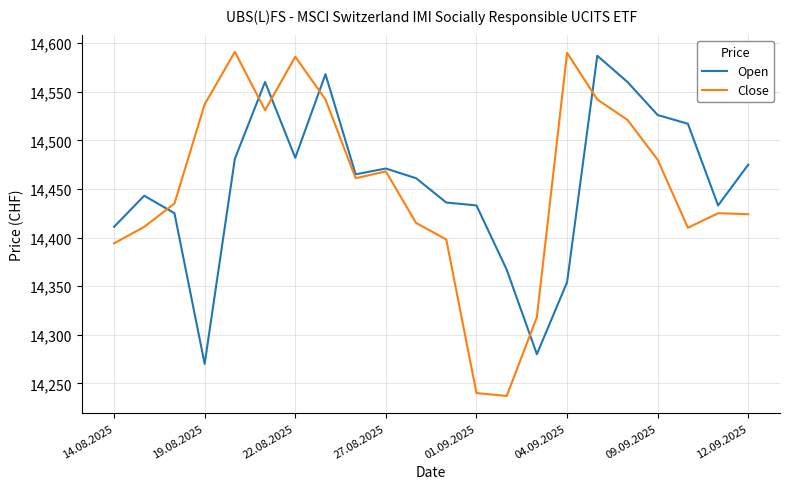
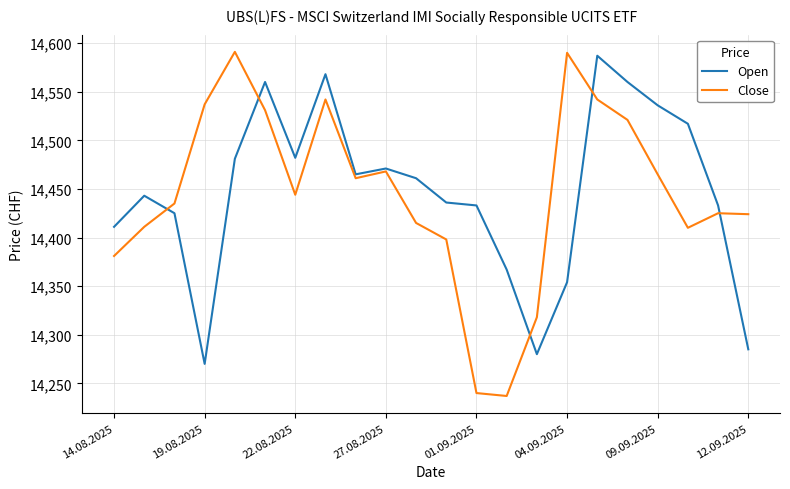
  {
    "Open": {
      "14.08.2025": "14,410",
      "19.08.2025": "14,270",
      "22.08.2025": "14,480",
      "27.08.2025": "14,470",
      "01.09.2025": "14,430",
      "04.09.2025": "14,350",
-     "09.09.2025": "14,530",
-     "12.09.2025": "14,480"
+     "09.09.2025": "14,540",
+     "12.09.2025": "14,290"
    },
    "Close": {
-     "14.08.2025": "14,390",
+     "14.08.2025": "14,380",
      "19.08.2025": "14,540",
-     "22.08.2025": "14,590",
+     "22.08.2025": "14,440",
      "27.08.2025": "14,470",
      "01.09.2025": "14,240",
      "04.09.2025": "14,590",
-     "09.09.2025": "14,480",
+     "09.09.2025": "14,470",
      "12.09.2025": "14,420"
    }
  }
